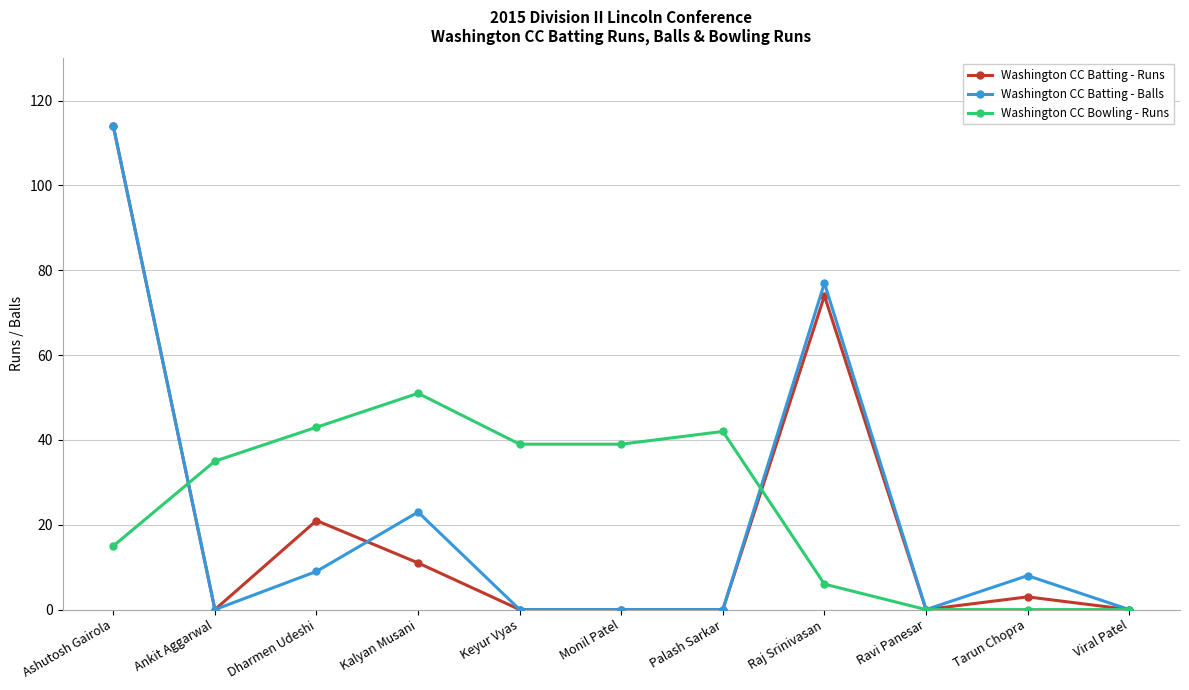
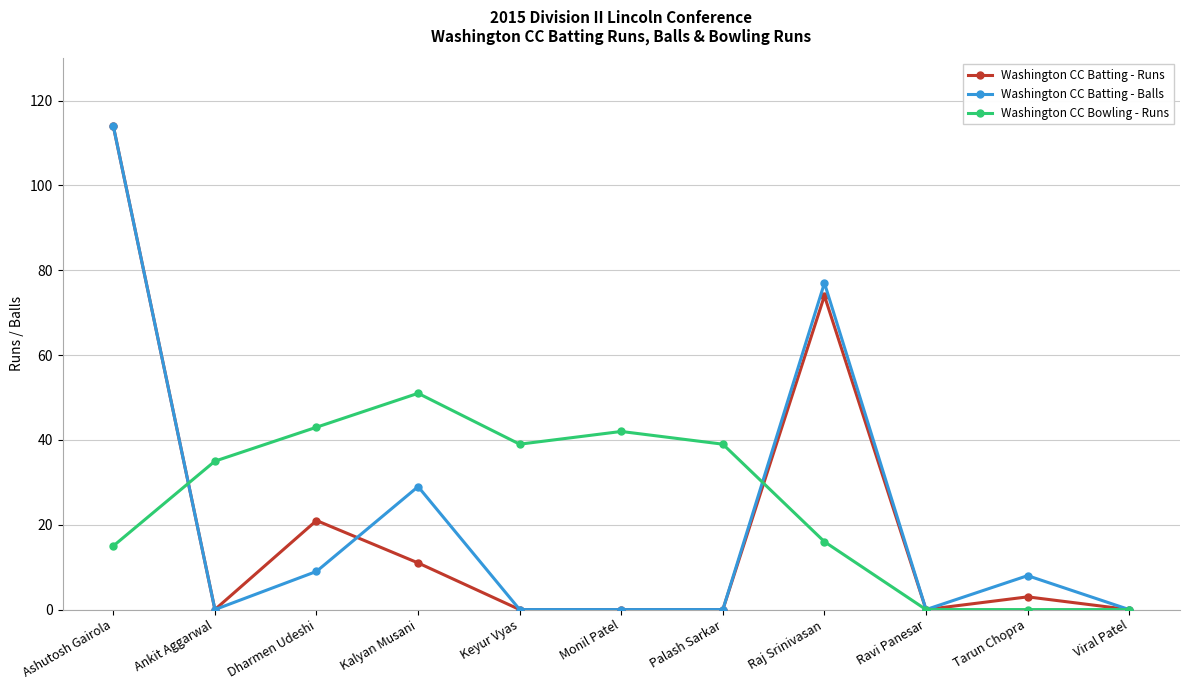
  {
    "Washington CC Batting - Runs": {
      "Dharmen Udeshi": 21,
      "Kalyan Musani": 11,
      "Raj Srinivasan": 74,
      "Tarun Chopra": 3
    },
    "Washington CC Batting - Balls": {
      "Dharmen Udeshi": 9,
-     "Kalyan Musani": 23,
+     "Kalyan Musani": 29,
      "Raj Srinivasan": 77,
      "Tarun Chopra": 8
    },
    "Washington CC Bowling - Runs": {
      "Ashutosh Gairola": 15,
      "Ankit Aggarwal": 35,
      "Dharmen Udeshi": 43,
      "Kalyan Musani": 51,
      "Keyur Vyas": 39,
-     "Monil Patel": 39,
-     "Palash Sarkar": 42,
-     "Raj Srinivasan": 6,
+     "Monil Patel": 42,
+     "Palash Sarkar": 39,
+     "Raj Srinivasan": 16,
      "Tarun Chopra": 0
    }
  }
